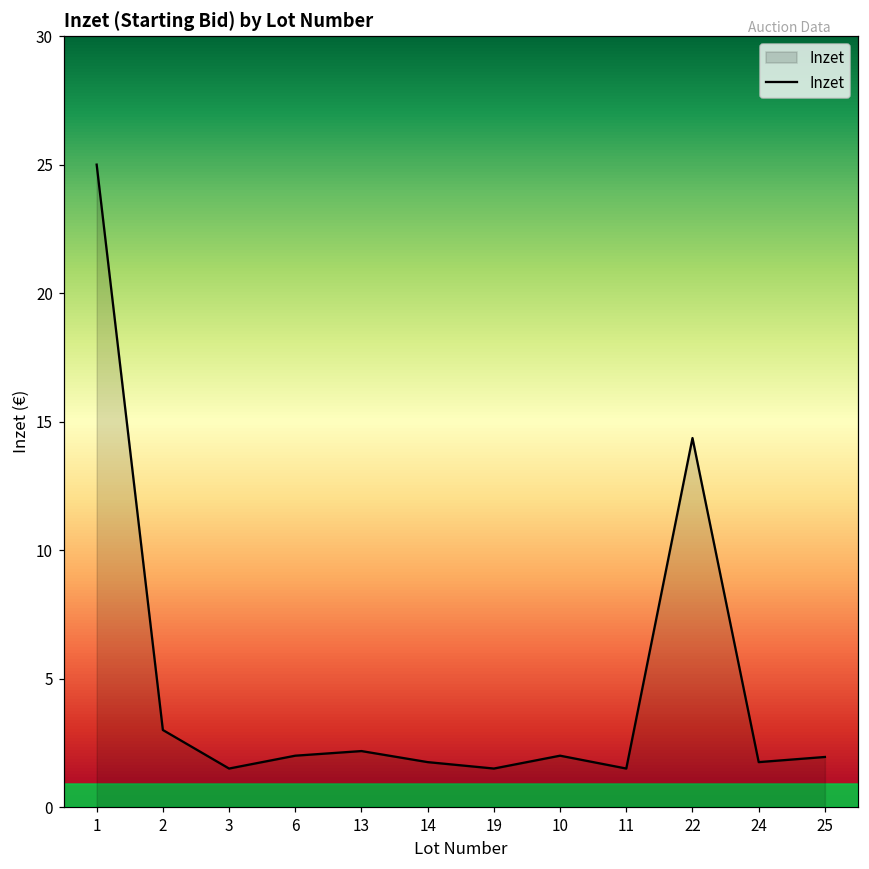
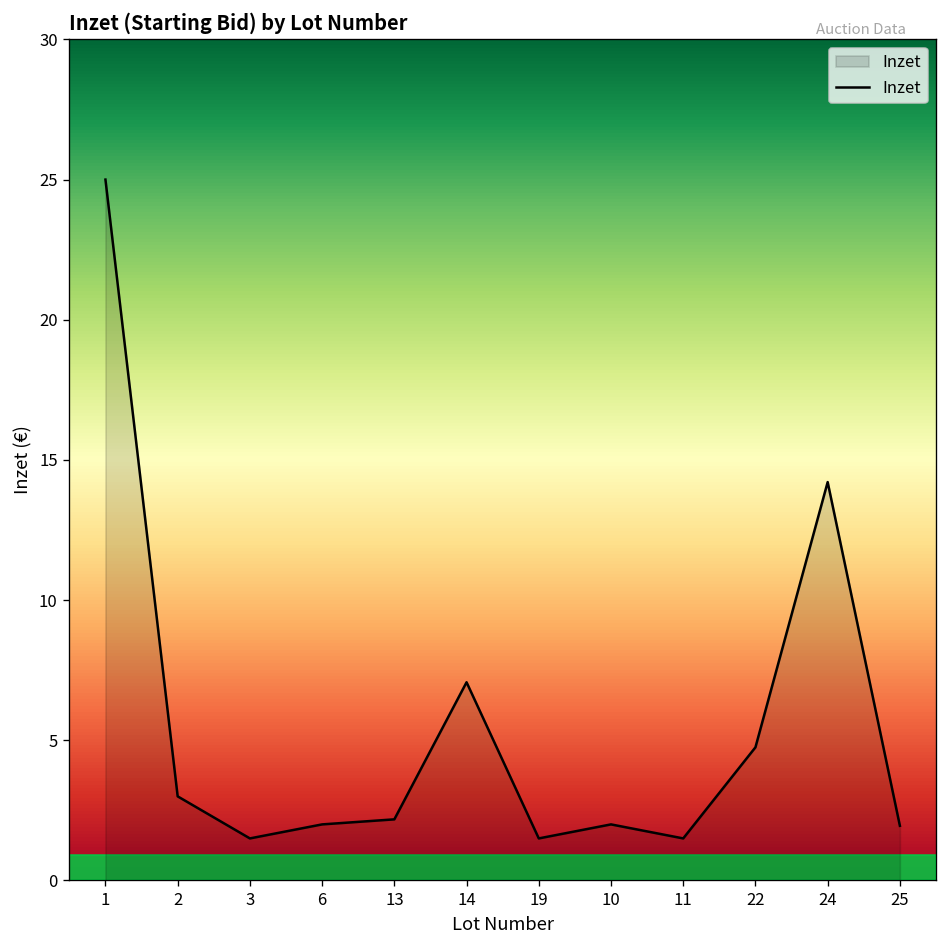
  {
    "1": 25.0,
    "2": 3.0,
    "3": 1.5,
    "6": 2.0,
    "13": 2.2,
-   "14": 1.8,
+   "14": 7.1,
    "19": 1.5,
    "10": 2.0,
    "11": 1.5,
-   "22": 14.4,
-   "24": 1.8,
+   "22": 4.8,
+   "24": 14.2,
    "25": 2.0
  }
